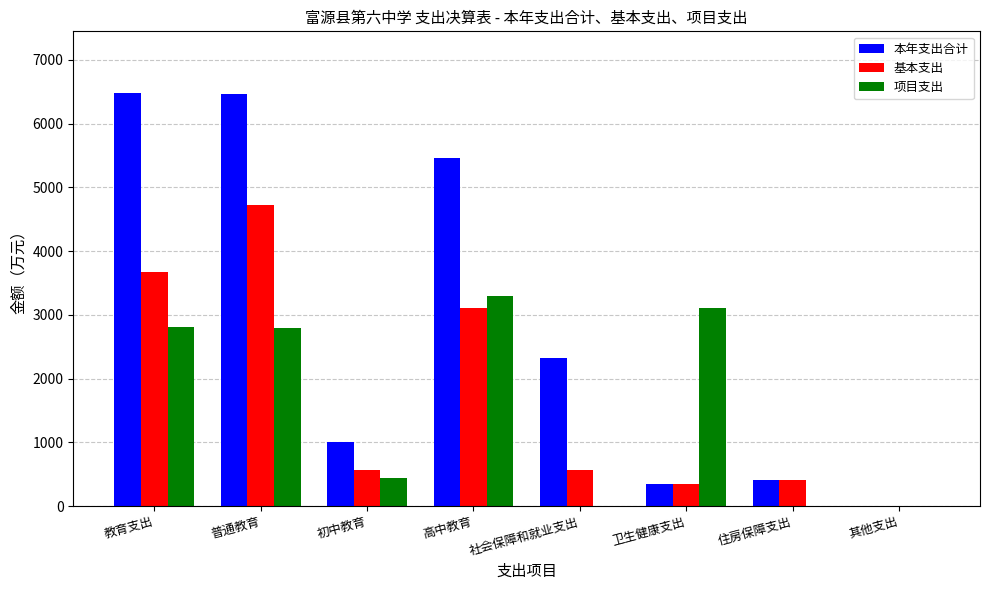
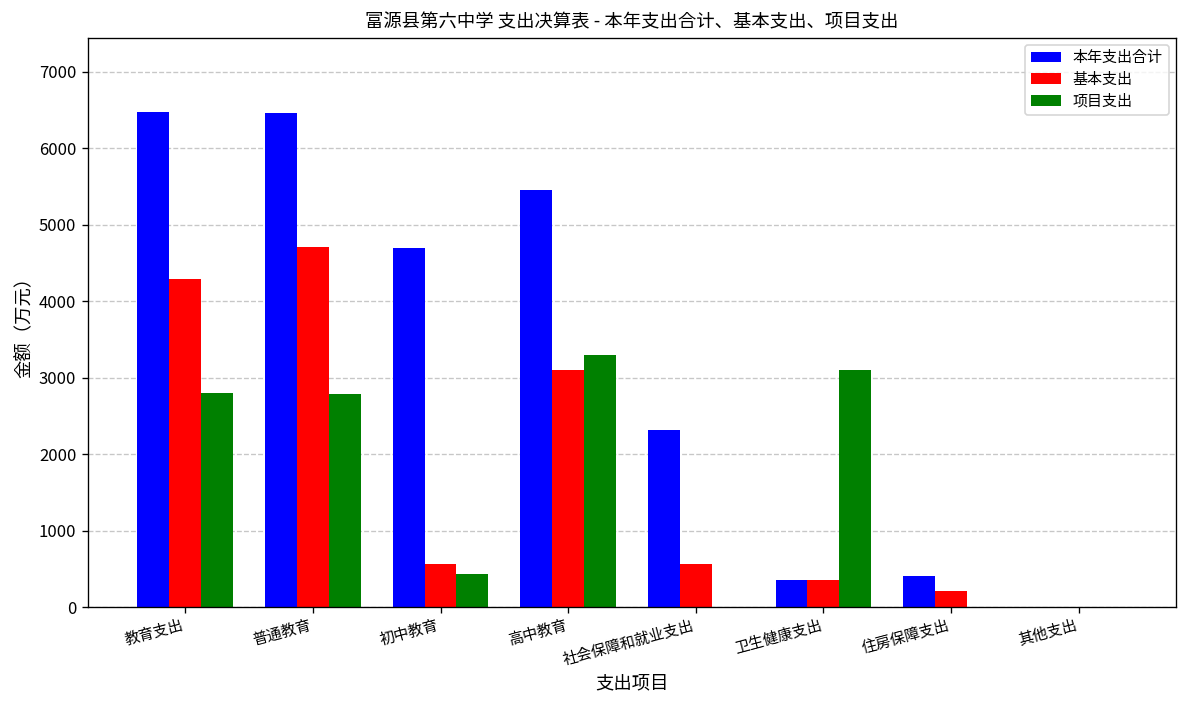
  {
    "本年支出合计": {
      "教育支出": 6500,
      "普通教育": 6500,
-     "初中教育": 1000,
+     "初中教育": 4700,
      "高中教育": 5500,
      "社会保障和就业支出": 2300,
      "卫生健康支出": 400,
      "住房保障支出": 400
    },
    "基本支出": {
-     "教育支出": 3700,
+     "教育支出": 4300,
      "普通教育": 4700,
      "初中教育": 600,
      "高中教育": 3100,
      "社会保障和就业支出": 600,
      "卫生健康支出": 400,
-     "住房保障支出": 400,
+     "住房保障支出": 200,
      "其他支出": 0
    },
    "项目支出": {
      "教育支出": 2800,
      "普通教育": 2800,
      "初中教育": 400,
      "高中教育": 3300,
      "卫生健康支出": 3100,
      "住房保障支出": 0
    }
  }
